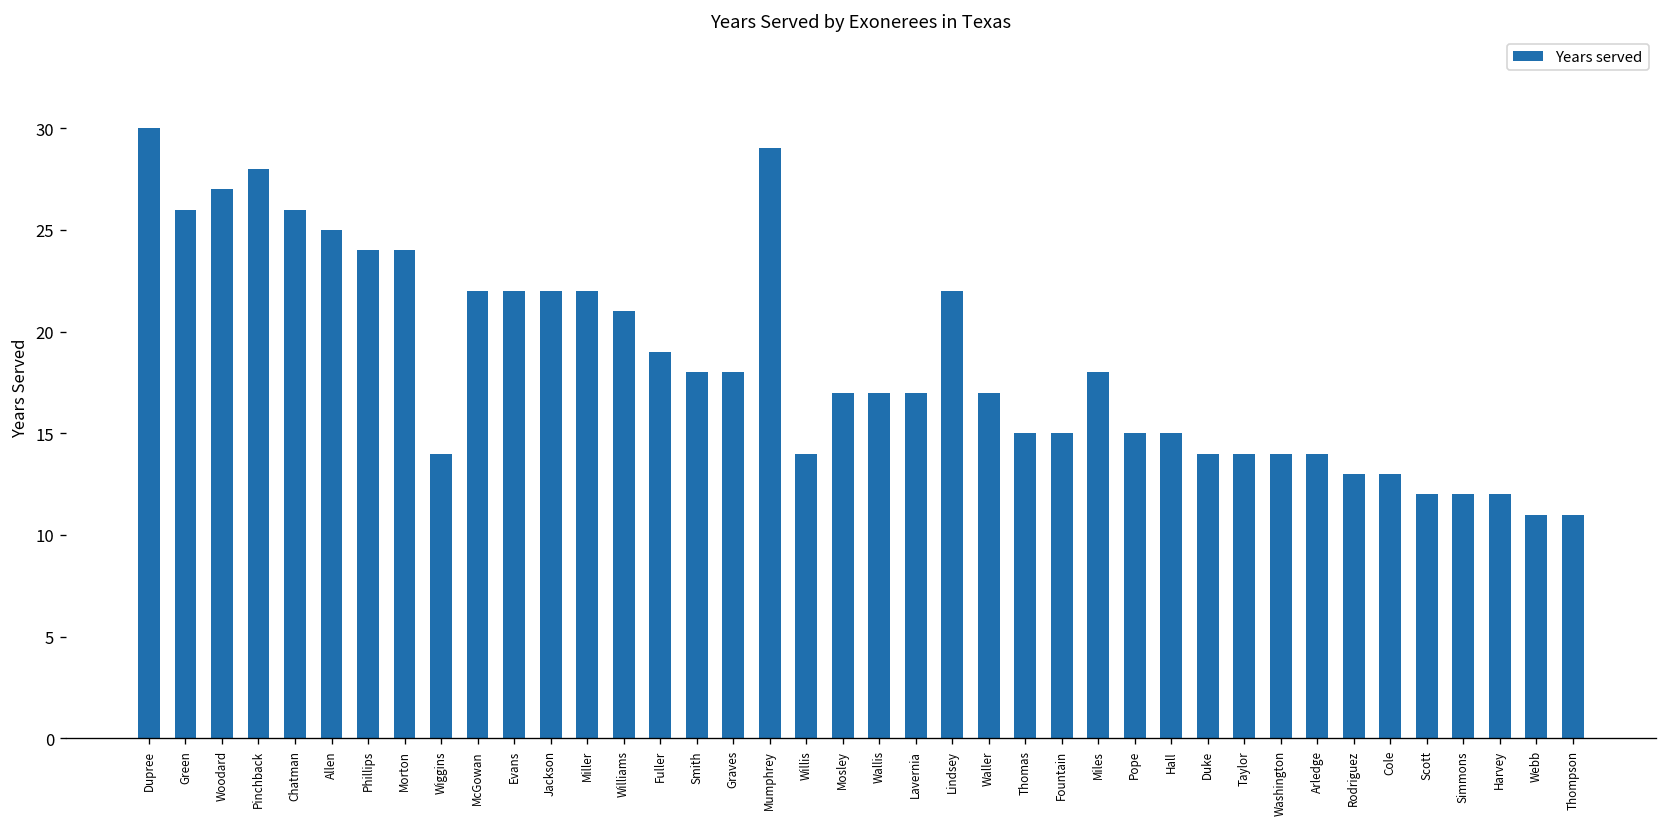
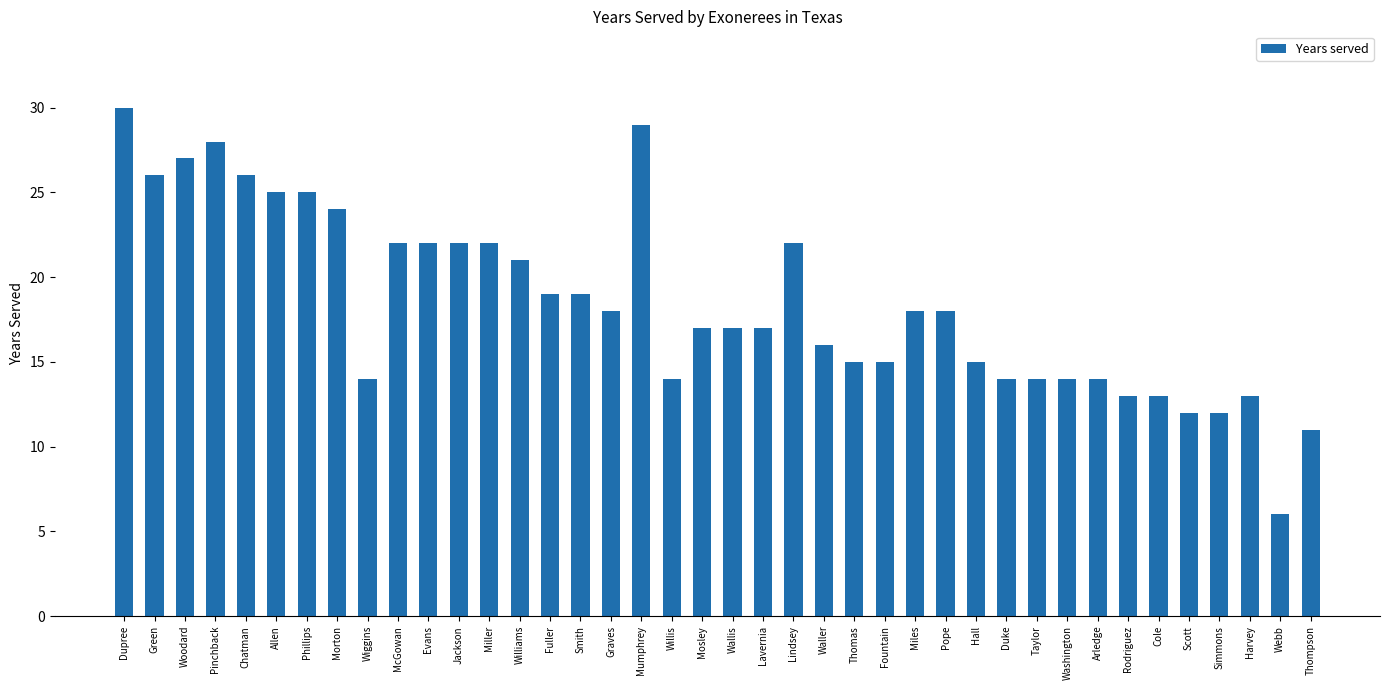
  {
    "Dupree": 30,
    "Green": 26,
    "Woodard": 27,
    "Pinchback": 28,
    "Chatman": 26,
    "Allen": 25,
-   "Phillips": 24,
+   "Phillips": 25,
    "Morton": 24,
    "Wiggins": 14,
    "McGowan": 22,
    "Evans": 22,
    "Jackson": 22,
    "Miller": 22,
    "Williams": 21,
    "Fuller": 19,
-   "Smith": 18,
+   "Smith": 19,
    "Graves": 18,
    "Mumphrey": 29,
    "Willis": 14,
    "Mosley": 17,
    "Wallis": 17,
    "Lavernia": 17,
    "Lindsey": 22,
-   "Waller": 17,
+   "Waller": 16,
    "Thomas": 15,
    "Fountain": 15,
    "Miles": 18,
-   "Pope": 15,
+   "Pope": 18,
    "Hall": 15,
    "Duke": 14,
    "Taylor": 14,
    "Washington": 14,
    "Arledge": 14,
    "Rodriguez": 13,
    "Cole": 13,
    "Scott": 12,
    "Simmons": 12,
-   "Harvey": 12,
-   "Webb": 11,
+   "Harvey": 13,
+   "Webb": 6,
    "Thompson": 11
  }
